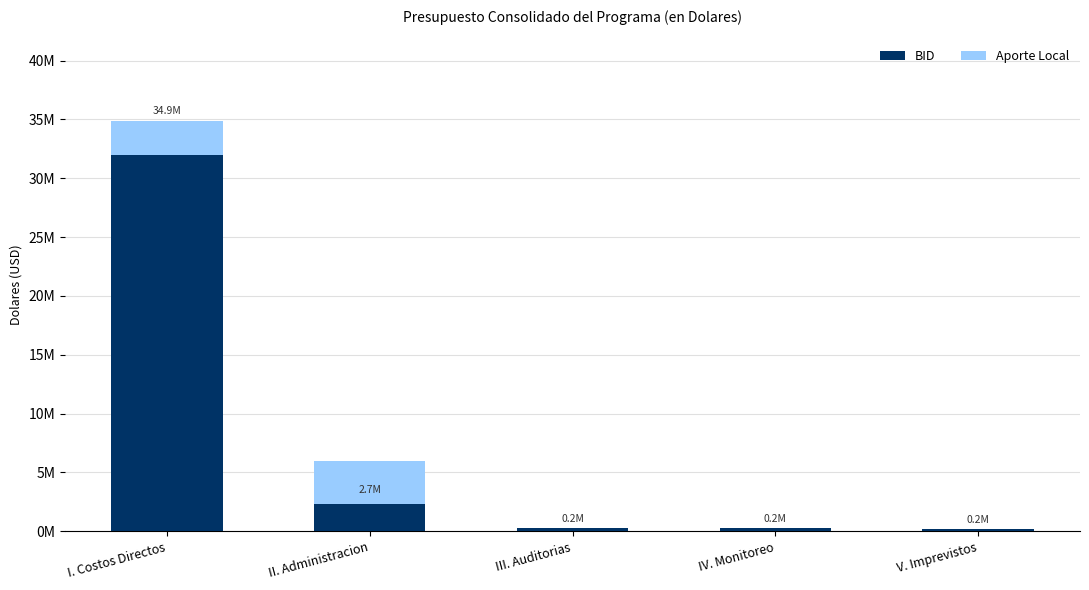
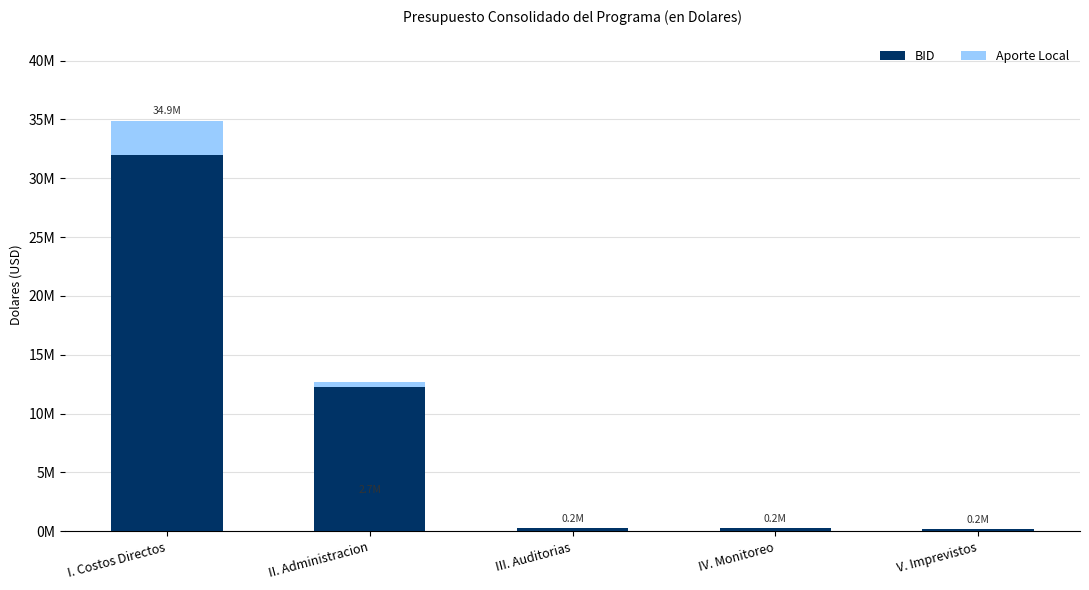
  {
    "BID": {
      "I. Costos Directos": 32000000,
-     "II. Administracion": 2300000
+     "II. Administracion": 12300000
    },
    "Aporte Local": {
-     "II. Administracion": 3600000
+     "II. Administracion": 400000
    }
  }
